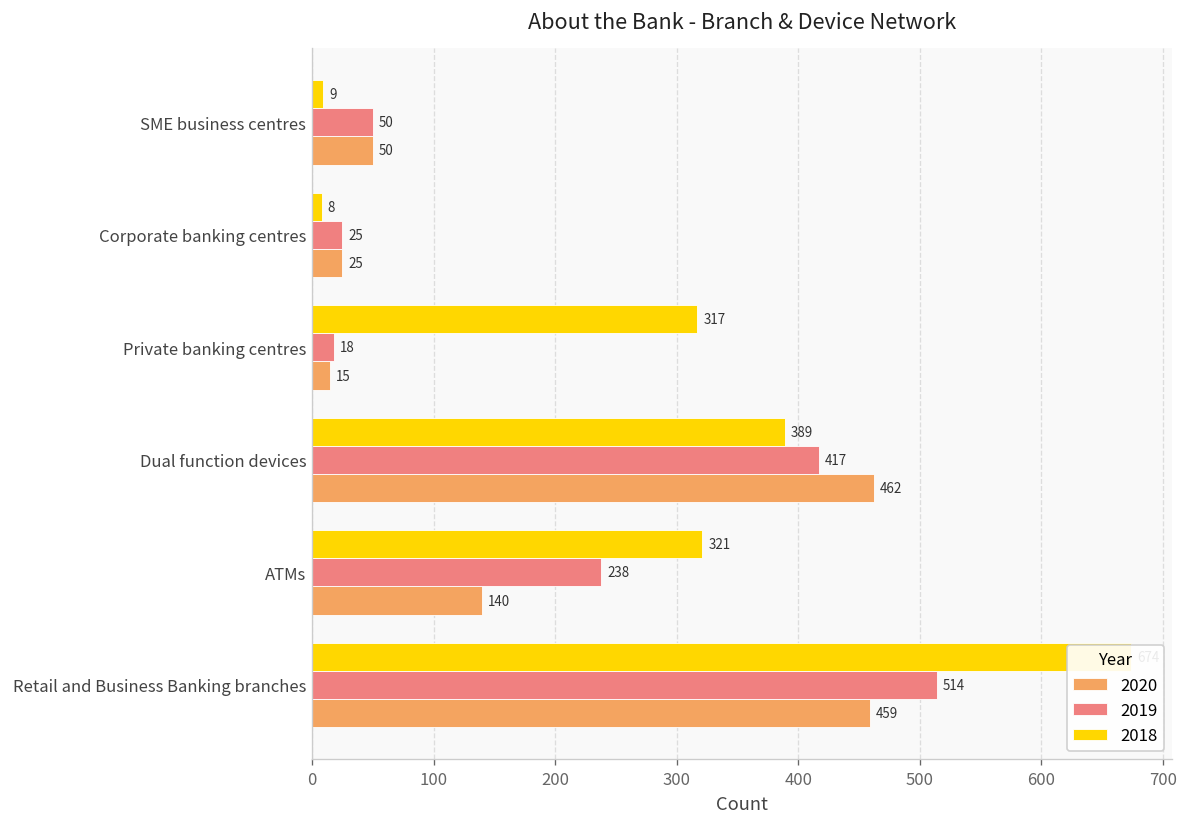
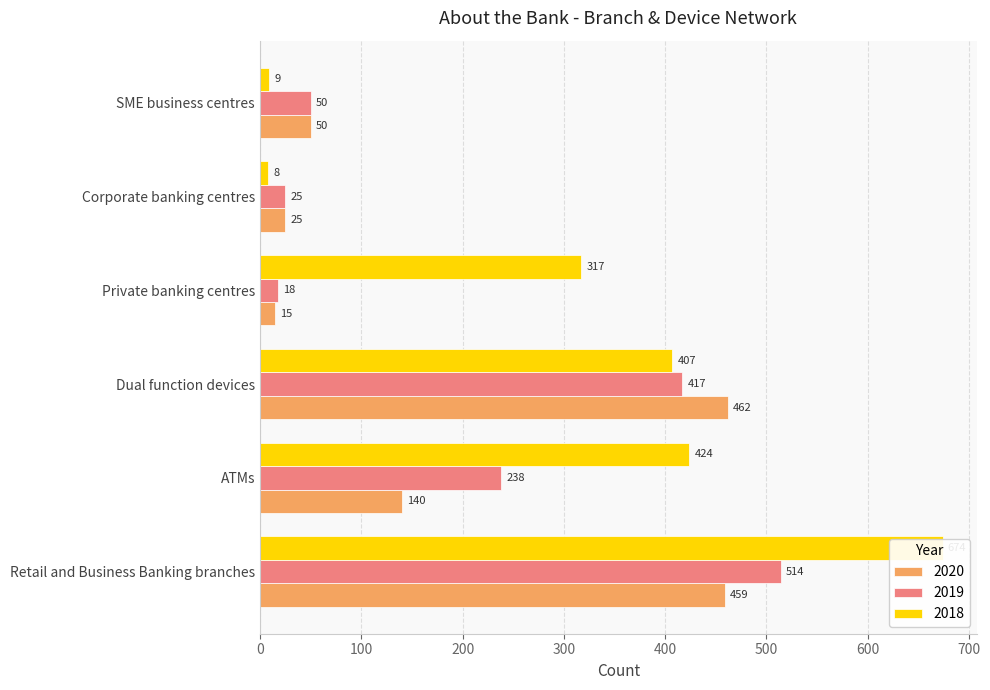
  {
    "2018": {
      "SME business centres": 9,
      "Corporate banking centres": 8,
      "Private banking centres": 317,
-     "Dual function devices": 389,
-     "ATMs": 321
+     "Dual function devices": 407,
+     "ATMs": 424
    }
  }
